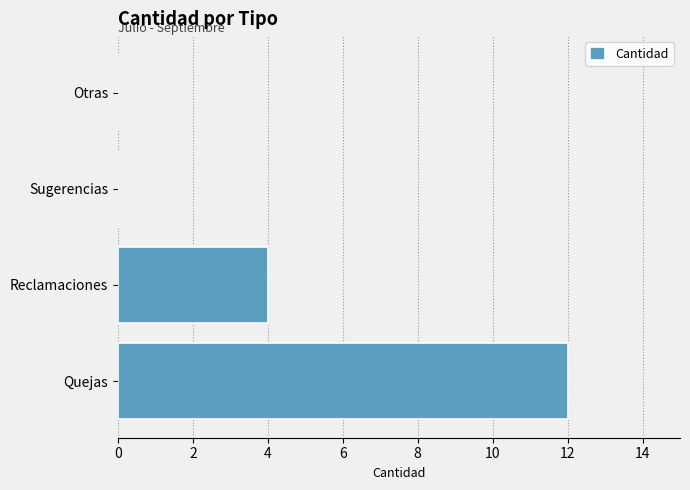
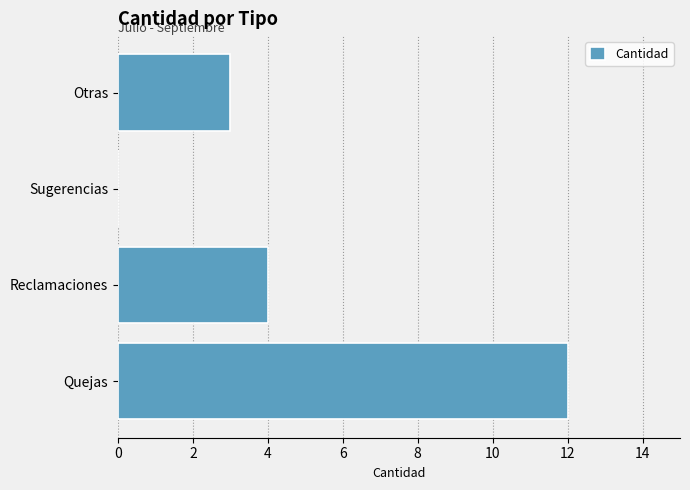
  {
-   "Otras": 0,
+   "Otras": 3,
    "Sugerencias": 0,
    "Reclamaciones": 4,
    "Quejas": 12
  }
